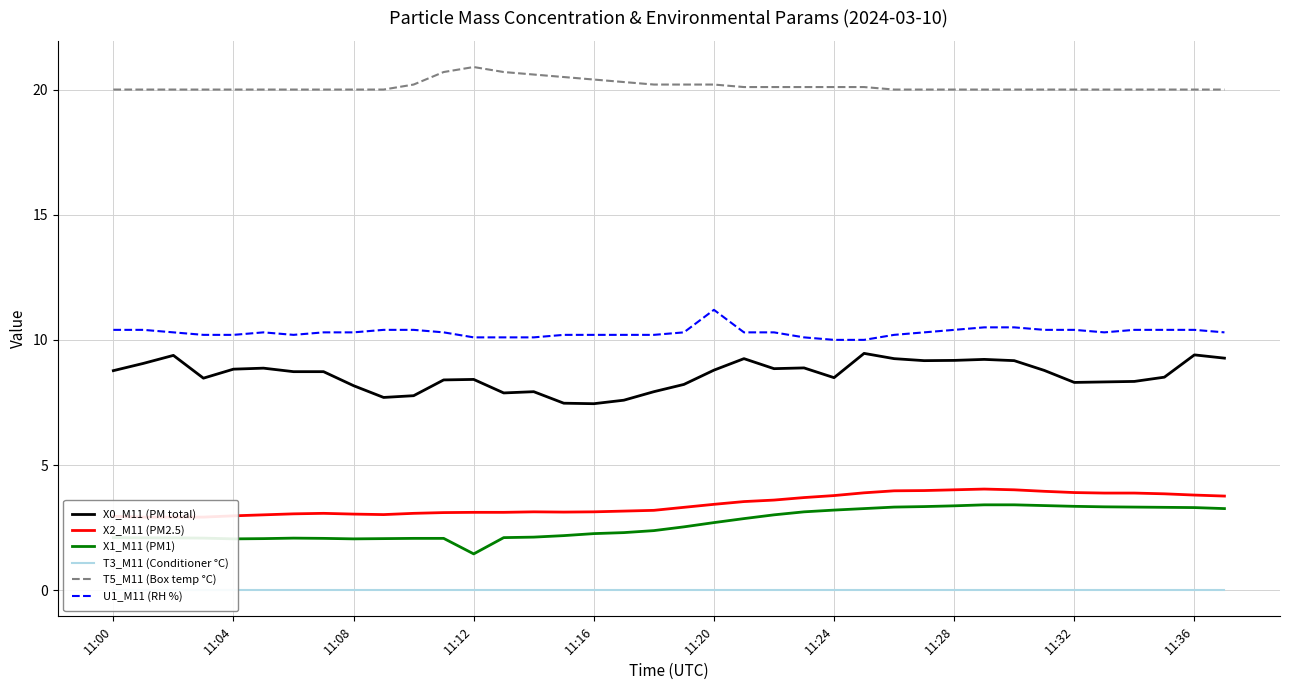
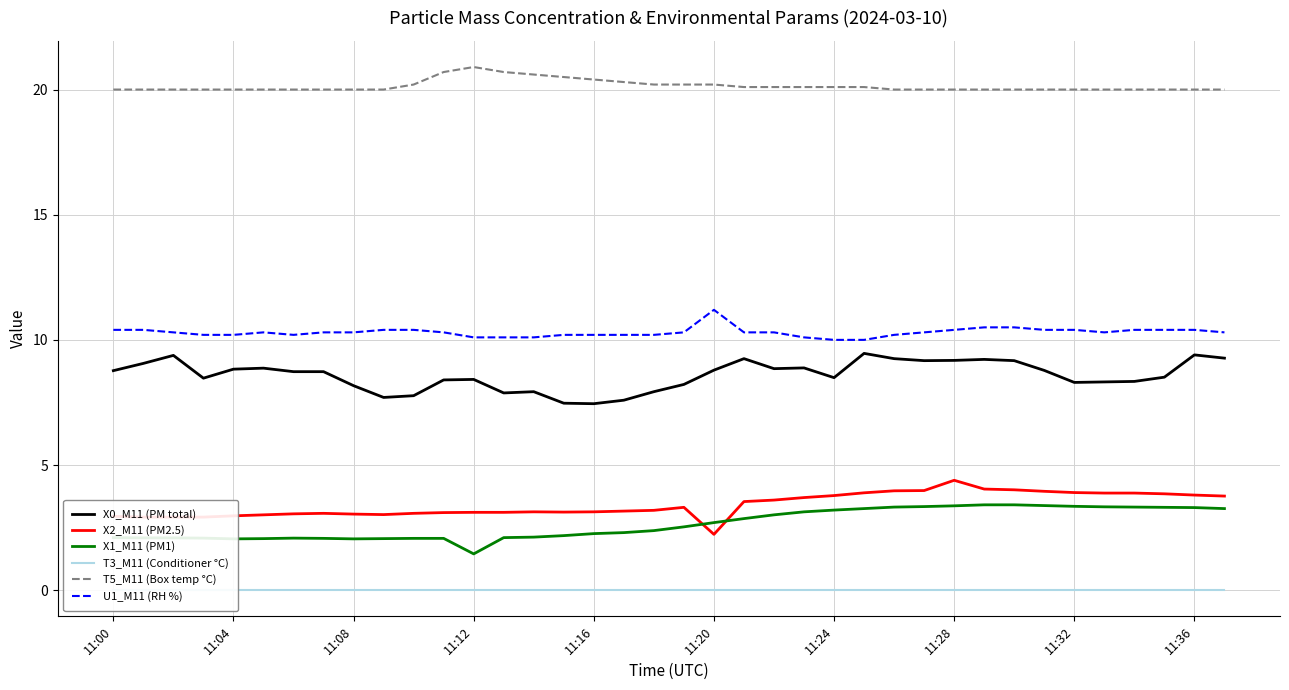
  {
    "X0_M11 (PM total)": {
      "11:00": 8.8,
      "11:04": 8.8,
      "11:08": 8.2,
      "11:12": 8.4,
      "11:16": 7.5,
      "11:20": 8.8,
      "11:24": 8.5,
      "11:28": 9.2,
      "11:32": 8.3,
      "11:36": 9.4
    },
    "X2_M11 (PM2.5)": {
      "11:08": 3.0,
      "11:12": 3.1,
      "11:16": 3.1,
-     "11:20": 3.4,
+     "11:20": 2.2,
      "11:24": 3.8,
-     "11:28": 4.0,
+     "11:28": 4.4,
      "11:32": 3.9,
      "11:36": 3.8
    },
    "X1_M11 (PM1)": {
      "11:08": 2.1,
      "11:12": 1.5,
      "11:16": 2.3,
      "11:20": 2.7,
      "11:24": 3.2,
      "11:28": 3.4,
      "11:32": 3.4,
      "11:36": 3.3
    },
    "T3_M11 (Conditioner °C)": {
      "11:08": 0.0,
      "11:12": 0.0,
      "11:16": 0.0,
      "11:20": 0.0,
      "11:24": 0.0,
      "11:28": 0.0,
      "11:32": 0.0,
      "11:36": 0.0
    },
    "T5_M11 (Box temp °C)": {
      "11:00": 20.0,
      "11:04": 20.0,
      "11:08": 20.0,
      "11:12": 20.9,
      "11:16": 20.4,
      "11:20": 20.2,
      "11:24": 20.1,
      "11:28": 20.0,
      "11:32": 20.0,
      "11:36": 20.0
    },
    "U1_M11 (RH %)": {
      "11:00": 10.4,
      "11:04": 10.2,
      "11:08": 10.3,
      "11:12": 10.1,
      "11:16": 10.2,
      "11:20": 11.2,
      "11:24": 10.0,
      "11:28": 10.4,
      "11:32": 10.4,
      "11:36": 10.4
    }
  }
